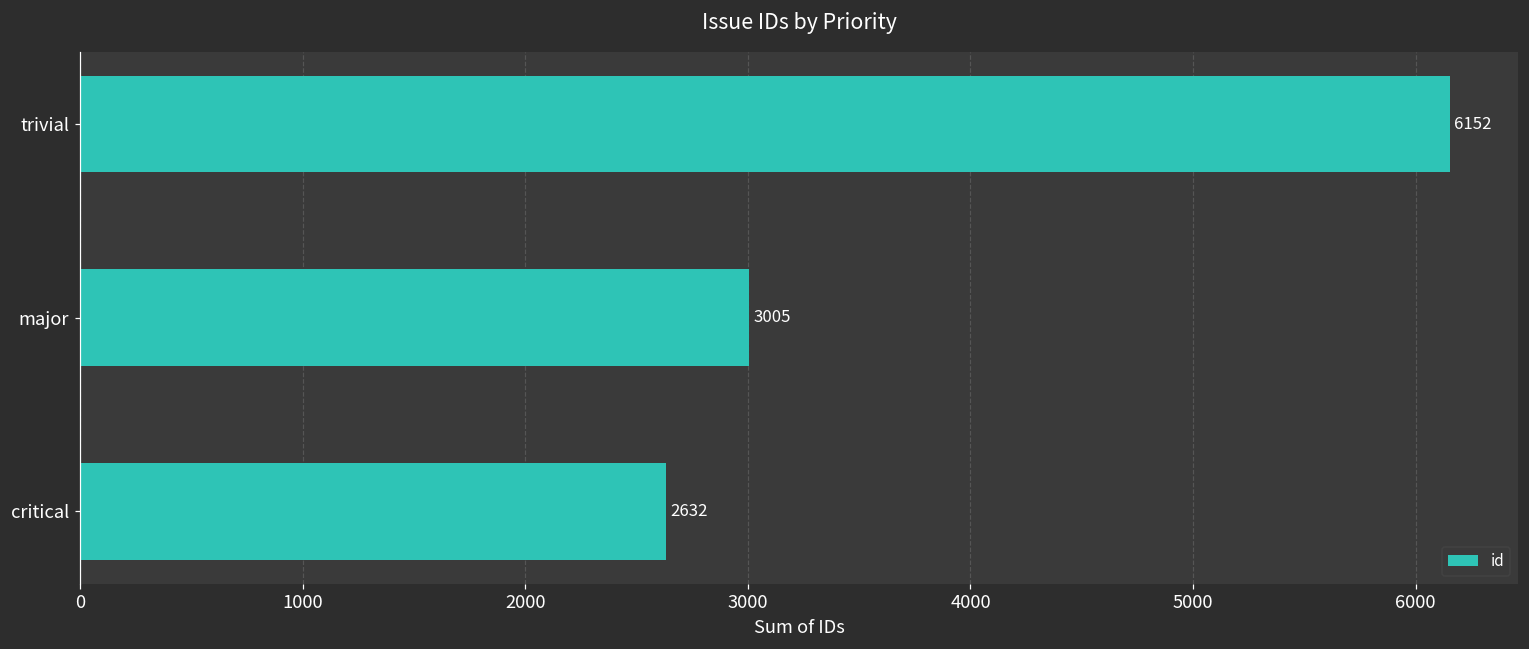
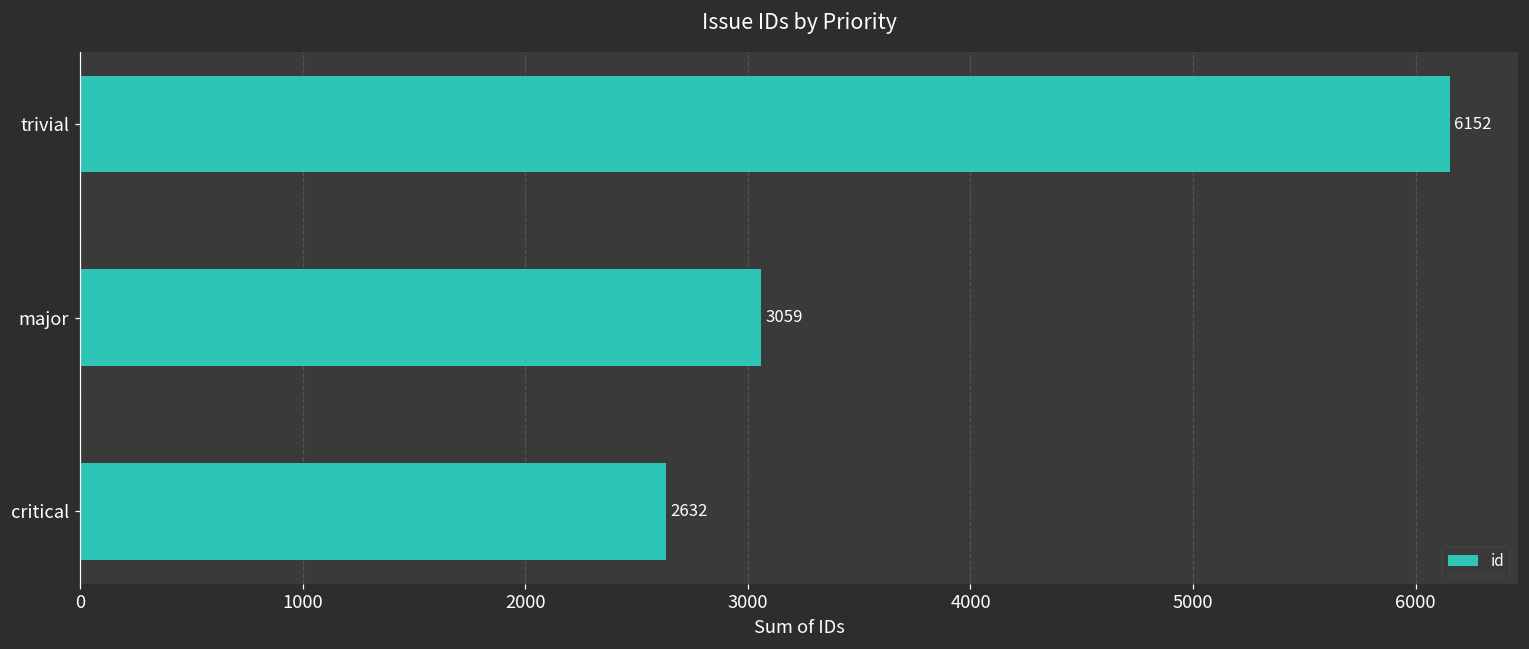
  {
    "trivial": 6152,
-   "major": 3005,
+   "major": 3059,
    "critical": 2632
  }
